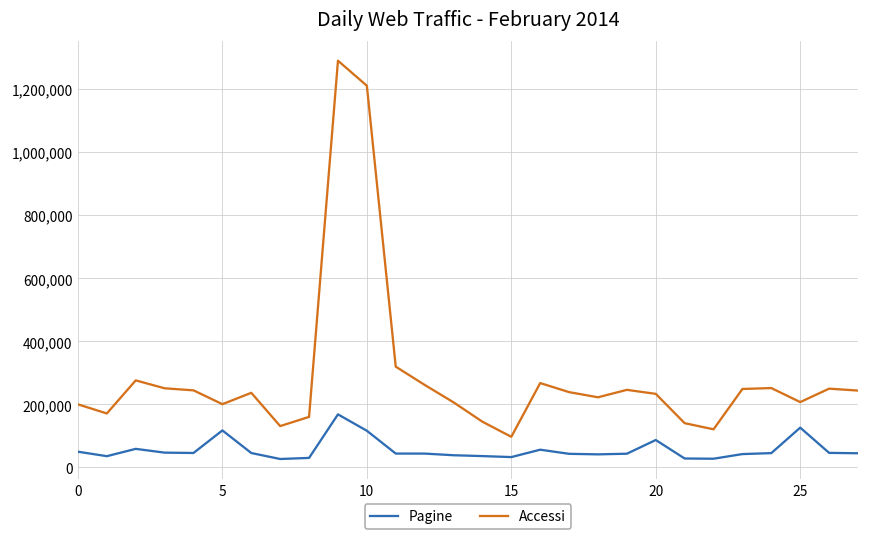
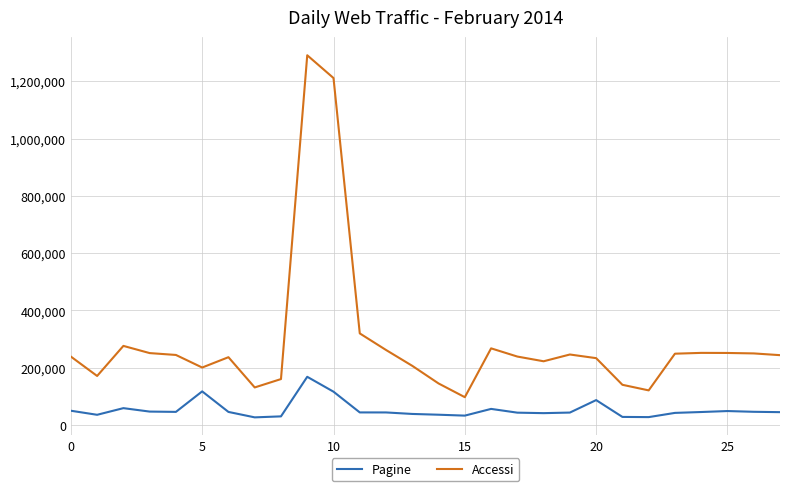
  {
    "Pagine": {
      "0": "50,000",
      "5": "120,000",
      "10": "120,000",
      "15": "30,000",
      "20": "90,000",
-     "25": "130,000"
+     "25": "50,000"
    },
    "Accessi": {
-     "0": "200,000",
+     "0": "240,000",
      "5": "200,000",
      "10": "1,210,000",
      "15": "100,000",
      "20": "230,000",
-     "25": "210,000"
+     "25": "250,000"
    }
  }
